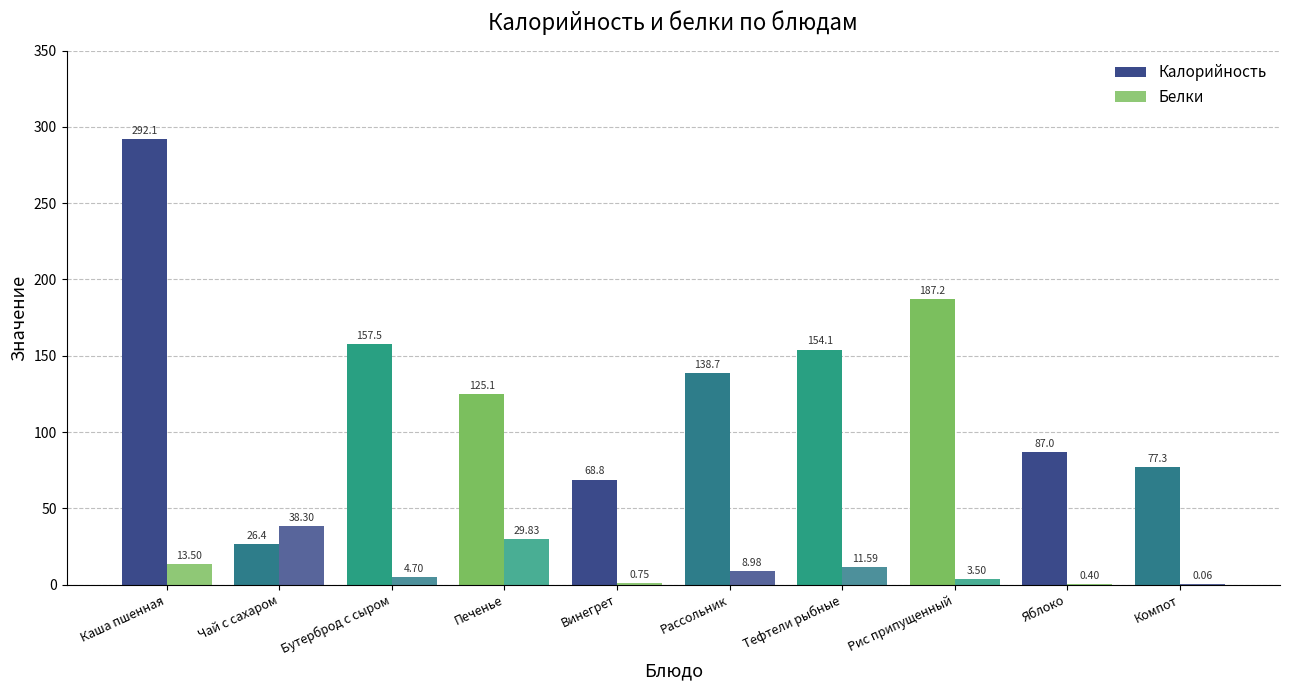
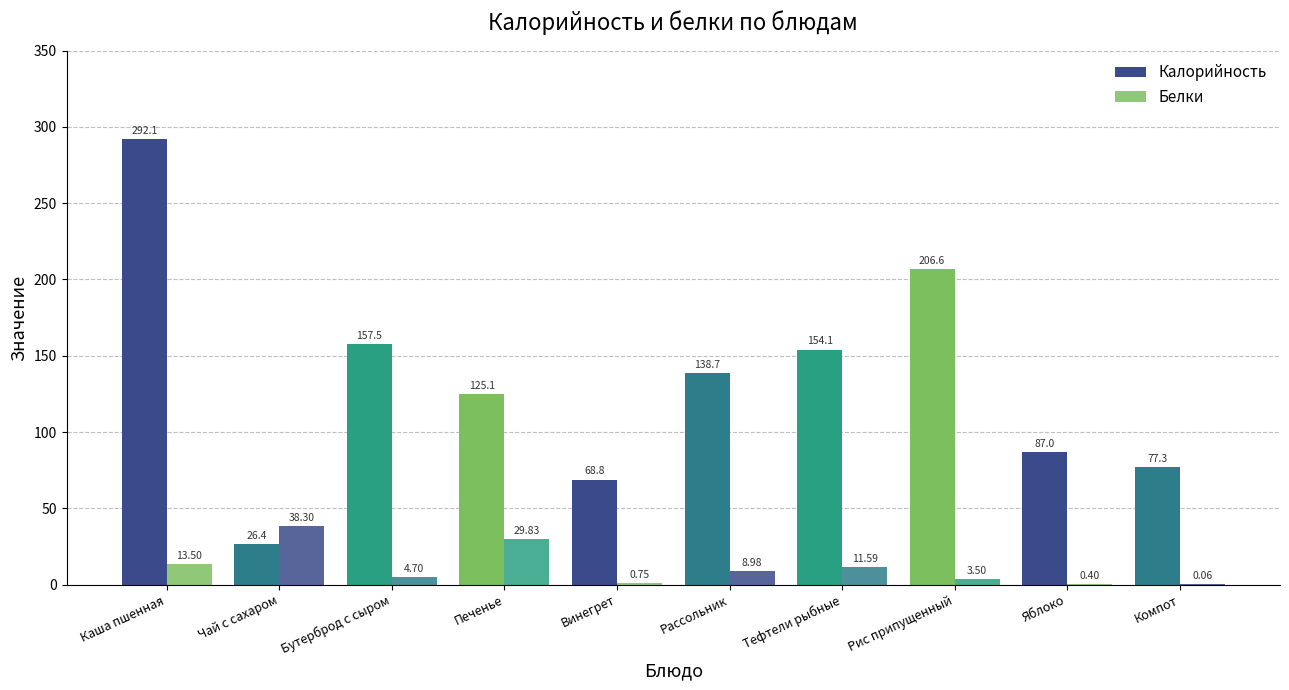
  {
    "Калорийность": {
      "Каша пшенная": 292.1,
      "Чай с сахаром": 26.4,
      "Бутерброд с сыром": 157.5,
      "Печенье": 125.1,
      "Винегрет": 68.8,
      "Рассольник": 138.7,
      "Тефтели рыбные": 154.1,
-     "Рис припущенный": 187.2,
+     "Рис припущенный": 206.6,
      "Яблоко": 87.0,
      "Компот": 77.3
    },
    "Белки": {
      "Каша пшенная": 13.50,
      "Чай с сахаром": 38.30,
      "Бутерброд с сыром": 4.70,
      "Печенье": 29.83,
      "Винегрет": 0.75,
      "Рассольник": 8.98,
      "Тефтели рыбные": 11.59,
      "Рис припущенный": 3.50,
      "Яблоко": 0.40,
      "Компот": 0.06
    }
  }
